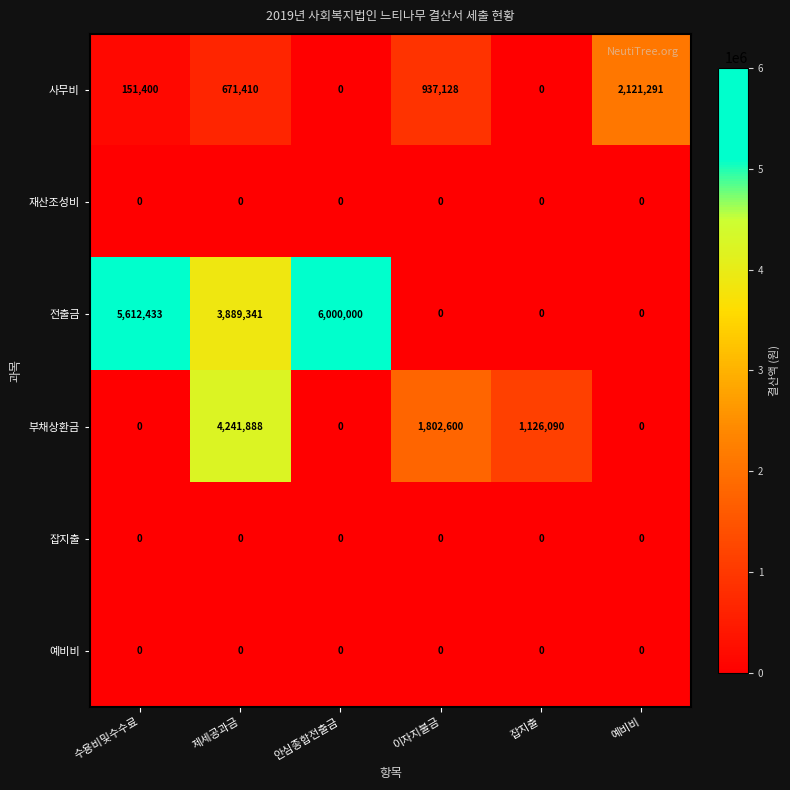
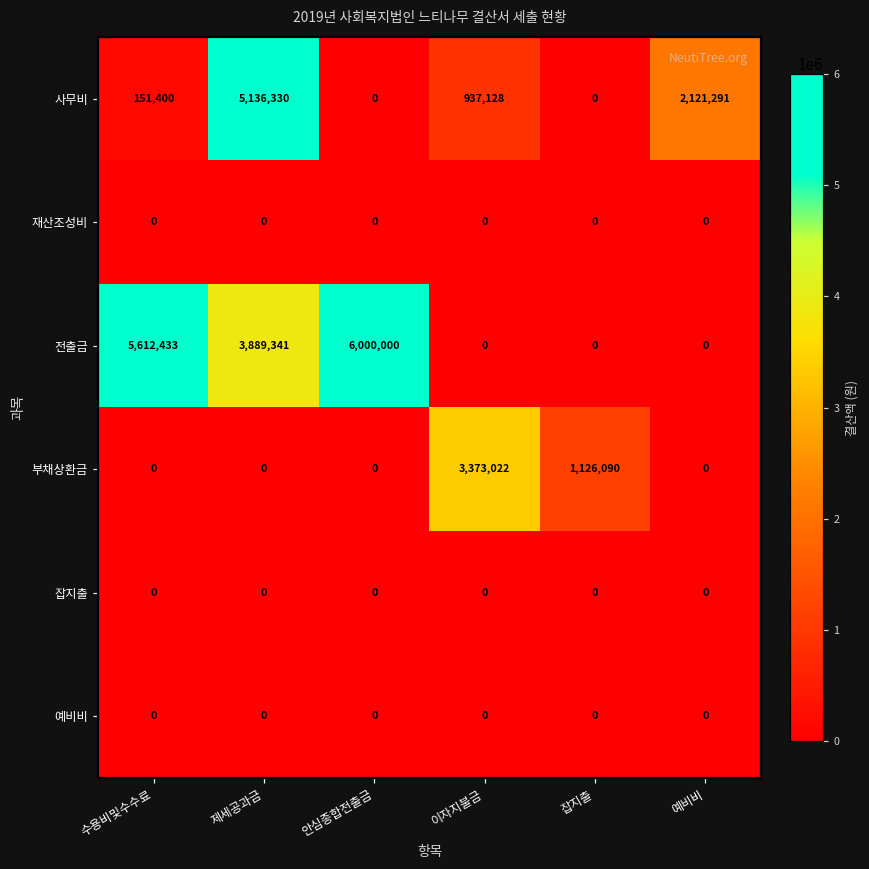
  {
    "사무비": {
      "수용비및수수료": "151,400",
-     "제세공과금": "671,410",
+     "제세공과금": "5,136,330",
      "안심종합전출금": "0",
      "이자지불금": "937,128",
      "잡지출": "0"
    },
    "재산조성비": {
      "수용비및수수료": "0",
      "제세공과금": "0",
      "안심종합전출금": "0",
      "이자지불금": "0",
      "잡지출": "0",
      "예비비": "0"
    },
    "전출금": {
      "수용비및수수료": "5,612,433",
      "제세공과금": "3,889,341",
      "안심종합전출금": "6,000,000",
      "이자지불금": "0",
      "잡지출": "0",
      "예비비": "0"
    },
    "부채상환금": {
      "수용비및수수료": "0",
-     "제세공과금": "4,241,888",
+     "제세공과금": "0",
      "안심종합전출금": "0",
-     "이자지불금": "1,802,600",
+     "이자지불금": "3,373,022",
      "잡지출": "1,126,090",
      "예비비": "0"
    },
    "잡지출": {
      "수용비및수수료": "0",
      "제세공과금": "0",
      "안심종합전출금": "0",
      "이자지불금": "0",
      "잡지출": "0",
      "예비비": "0"
    },
    "예비비": {
      "수용비및수수료": "0",
      "제세공과금": "0",
      "안심종합전출금": "0",
      "이자지불금": "0",
      "잡지출": "0",
      "예비비": "0"
    }
  }
